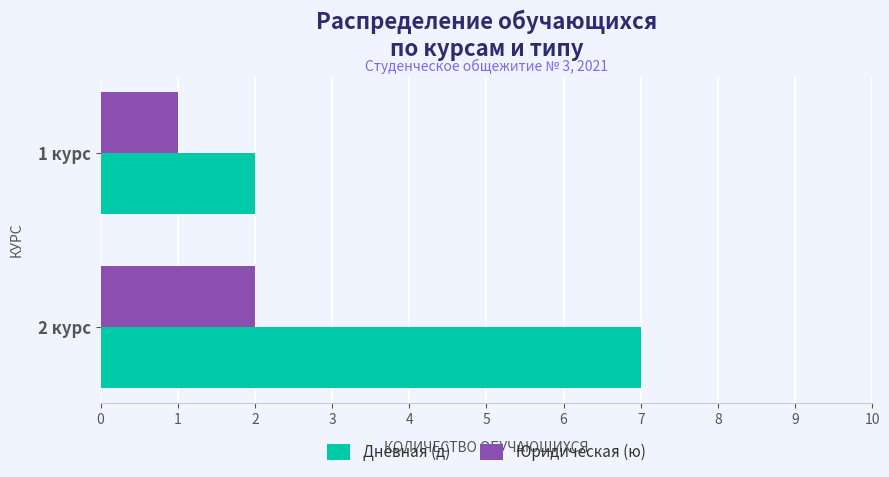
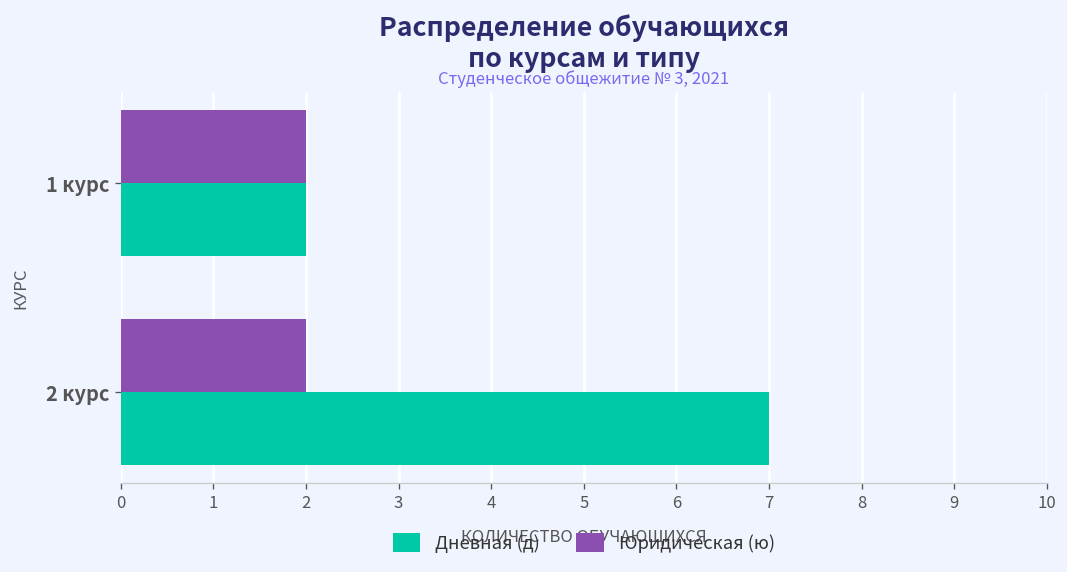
  {
    "Дневная (д)": {
      "1 курс": 2,
      "2 курс": 7
    },
    "Юридическая (ю)": {
-     "1 курс": 1,
+     "1 курс": 2,
      "2 курс": 2
    }
  }
